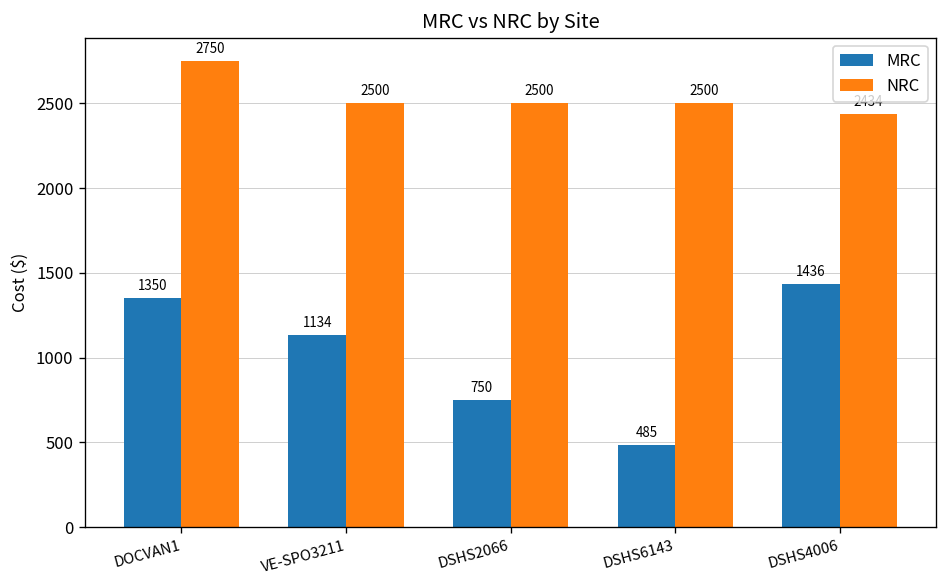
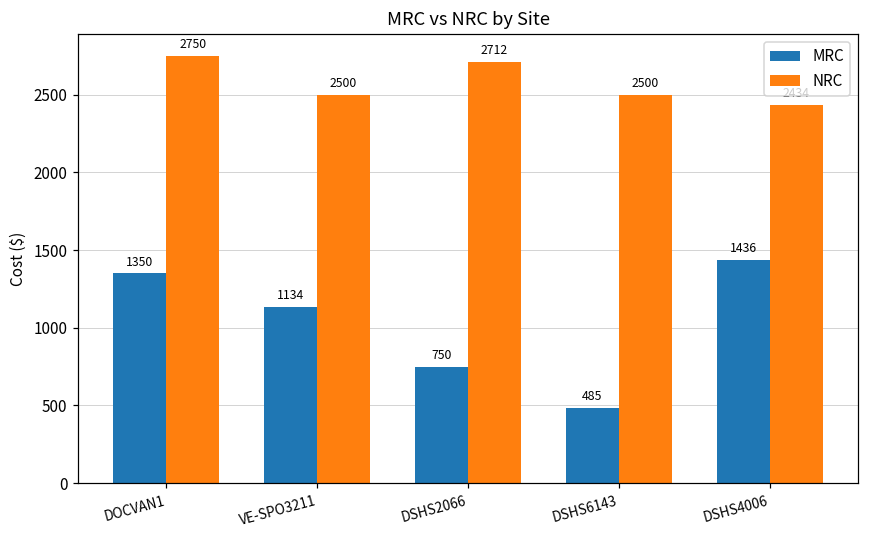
  {
    "MRC": {
      "DOCVAN1": 1350,
      "VE-SPO3211": 1134,
      "DSHS2066": 750,
      "DSHS6143": 485,
      "DSHS4006": 1436
    },
    "NRC": {
      "DOCVAN1": 2750,
      "VE-SPO3211": 2500,
-     "DSHS2066": 2500,
+     "DSHS2066": 2712,
      "DSHS6143": 2500
    }
  }
